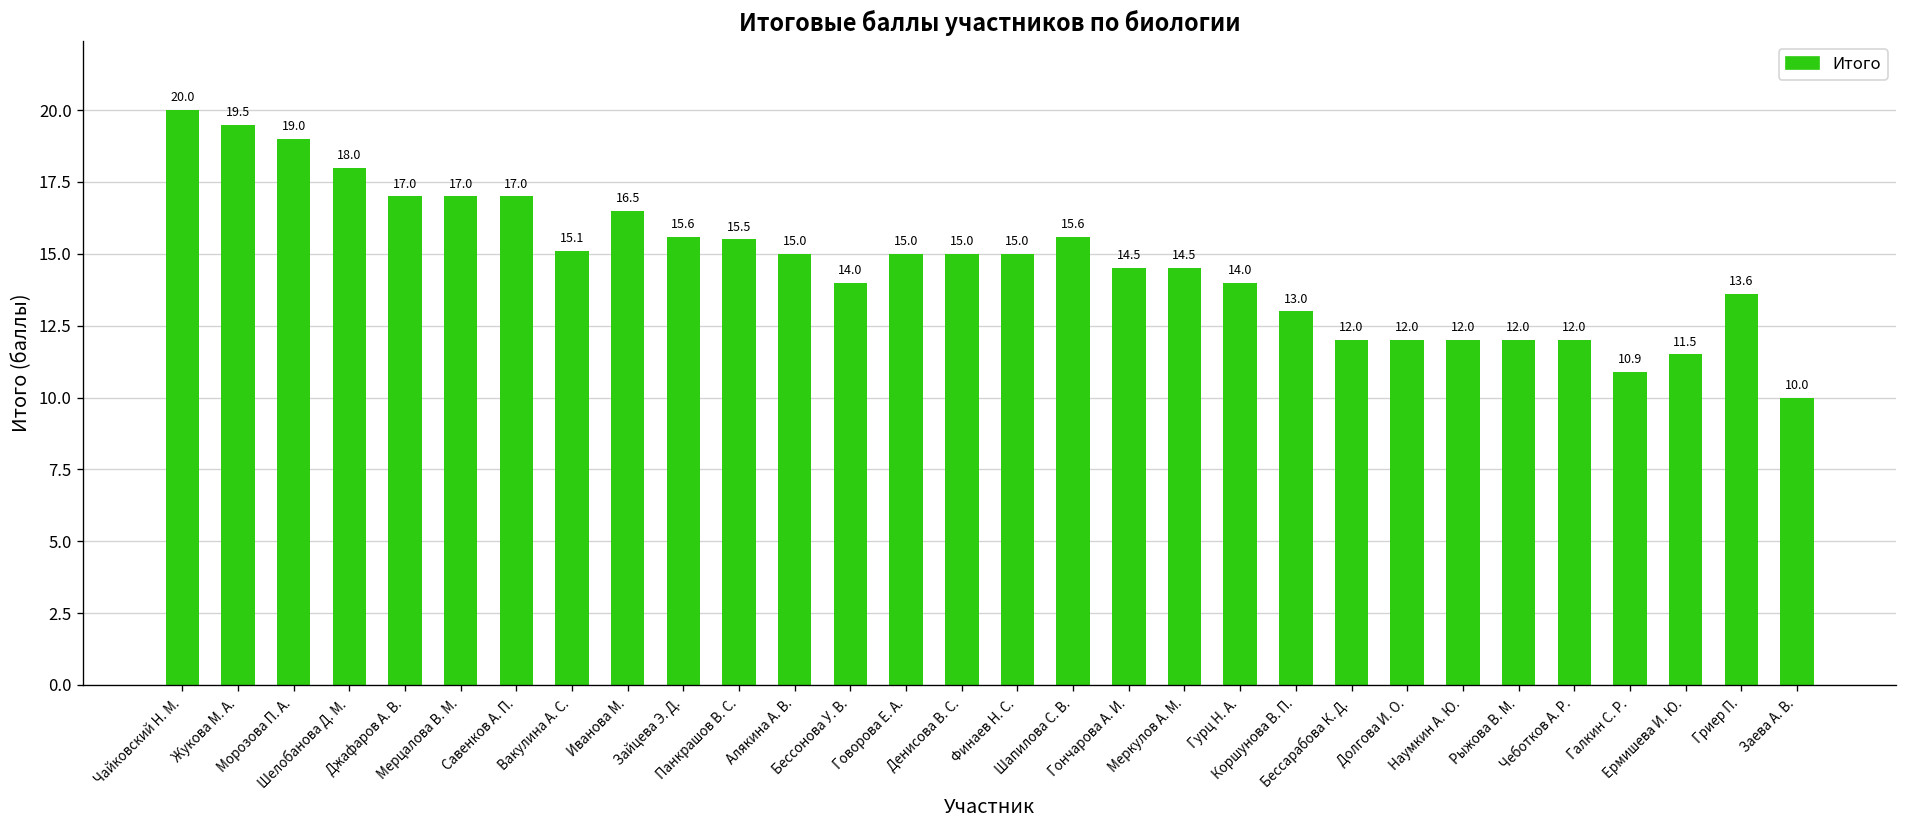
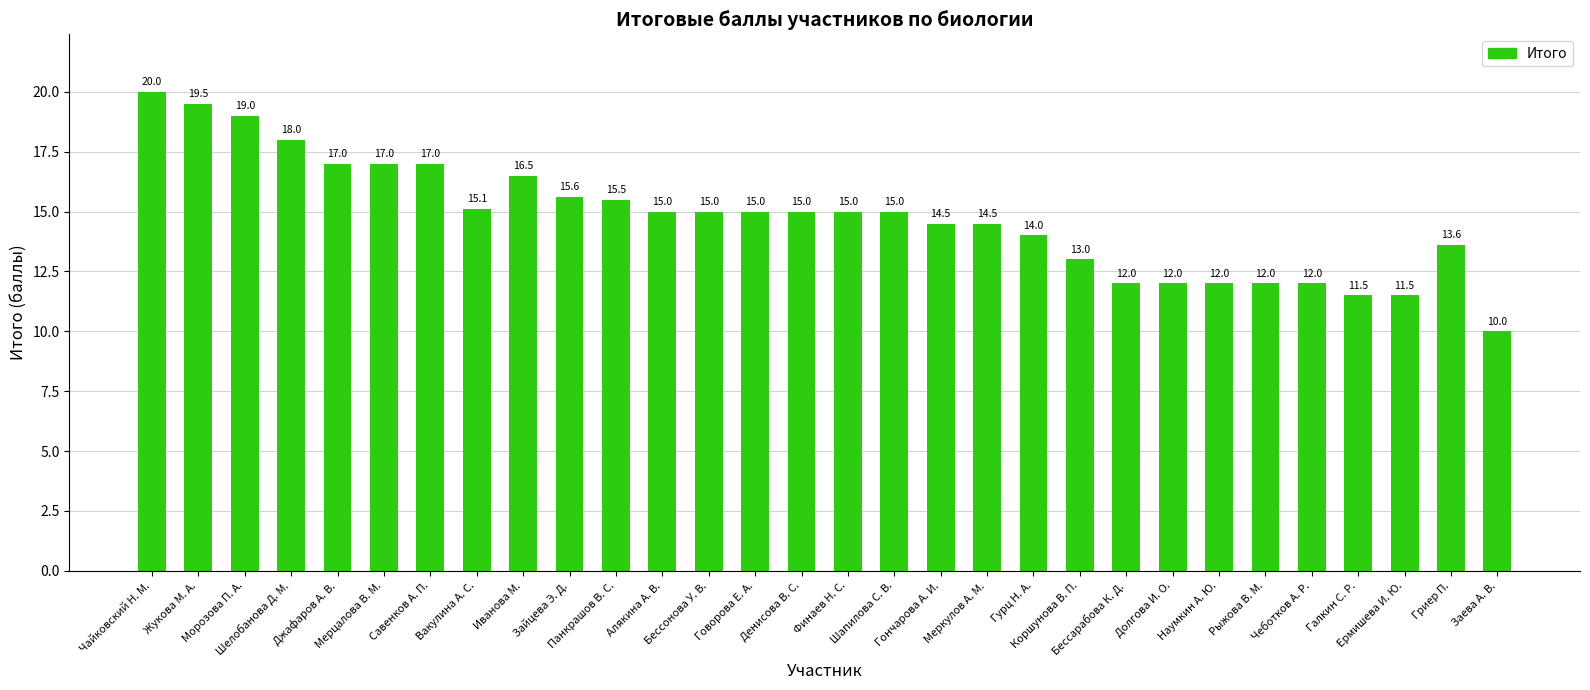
  {
    "Чайковский Н. М.": 20.0,
    "Жукова М. А.": 19.5,
    "Морозова П. А.": 19.0,
    "Шелобанова Д. М.": 18.0,
    "Джафаров А. В.": 17.0,
    "Мерцалова В. М.": 17.0,
    "Савенков А. П.": 17.0,
    "Вакулина А. С.": 15.1,
    "Иванова М.": 16.5,
    "Зайцева Э. Д.": 15.6,
    "Панкрашов В. С.": 15.5,
    "Алякина А. В.": 15.0,
-   "Бессонова У. В.": 14.0,
+   "Бессонова У. В.": 15.0,
    "Говорова Е. А.": 15.0,
    "Денисова В. С.": 15.0,
    "Финаев Н. С.": 15.0,
-   "Шапилова С. В.": 15.6,
+   "Шапилова С. В.": 15.0,
    "Гончарова А. И.": 14.5,
    "Меркулов А. М.": 14.5,
    "Гурц Н. А.": 14.0,
    "Коршунова В. П.": 13.0,
    "Бессарабова К. Д.": 12.0,
    "Долгова И. О.": 12.0,
    "Наумкин А. Ю.": 12.0,
    "Рыжова В. М.": 12.0,
    "Чеботков А. Р.": 12.0,
-   "Галкин С. Р.": 10.9,
+   "Галкин С. Р.": 11.5,
    "Ермишева И. Ю.": 11.5,
    "Гриер П.": 13.6,
    "Заева А. В.": 10.0
  }
